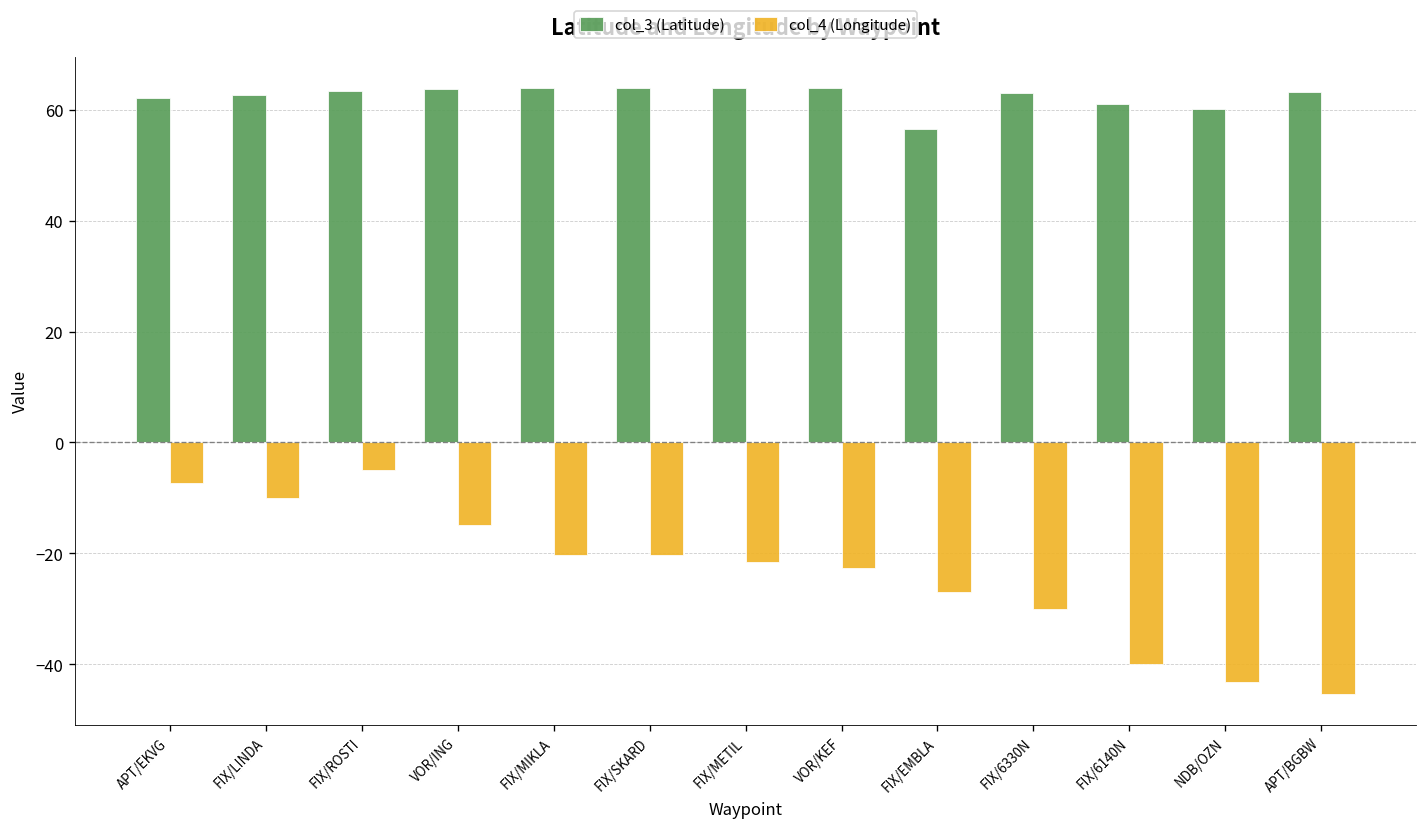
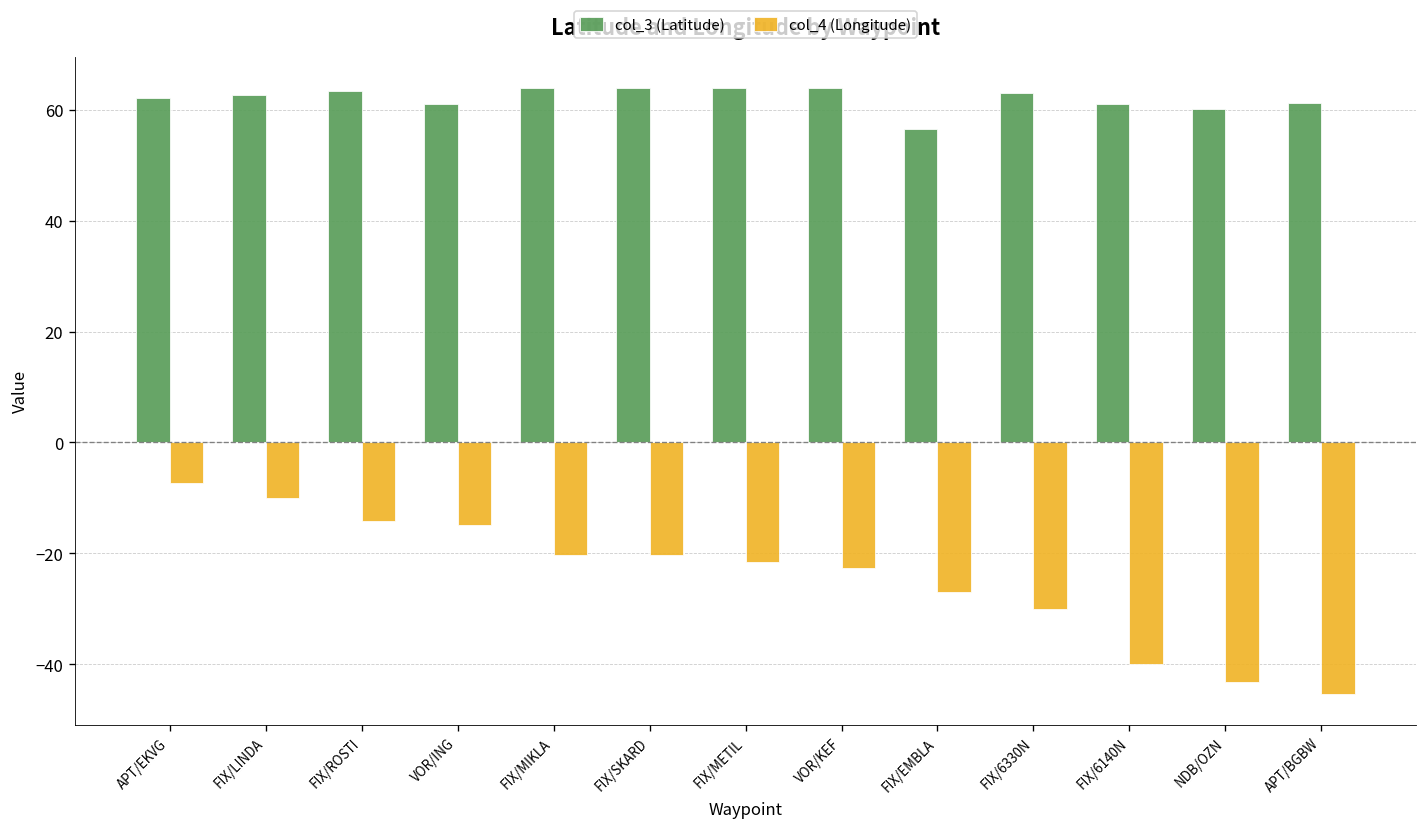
  {
    "col_3 (Latitude)": {
      "APT/EKVG": 62,
      "FIX/LINDA": 63,
      "FIX/ROSTI": 63,
-     "VOR/ING": 64,
+     "VOR/ING": 61,
      "FIX/MIKLA": 64,
      "FIX/SKARD": 64,
      "FIX/METIL": 64,
      "VOR/KEF": 64,
      "FIX/EMBLA": 57,
      "FIX/6330N": 63,
      "FIX/6140N": 61,
      "NDB/OZN": 60,
-     "APT/BGBW": 63
+     "APT/BGBW": 61
    },
    "col_4 (Longitude)": {
      "APT/EKVG": -7,
      "FIX/LINDA": -10,
-     "FIX/ROSTI": -5,
+     "FIX/ROSTI": -14,
      "VOR/ING": -15,
      "FIX/MIKLA": -20,
      "FIX/SKARD": -20,
      "FIX/METIL": -22,
      "VOR/KEF": -23,
      "FIX/EMBLA": -27,
      "FIX/6330N": -30,
      "FIX/6140N": -40,
      "NDB/OZN": -43,
      "APT/BGBW": -45
    }
  }
